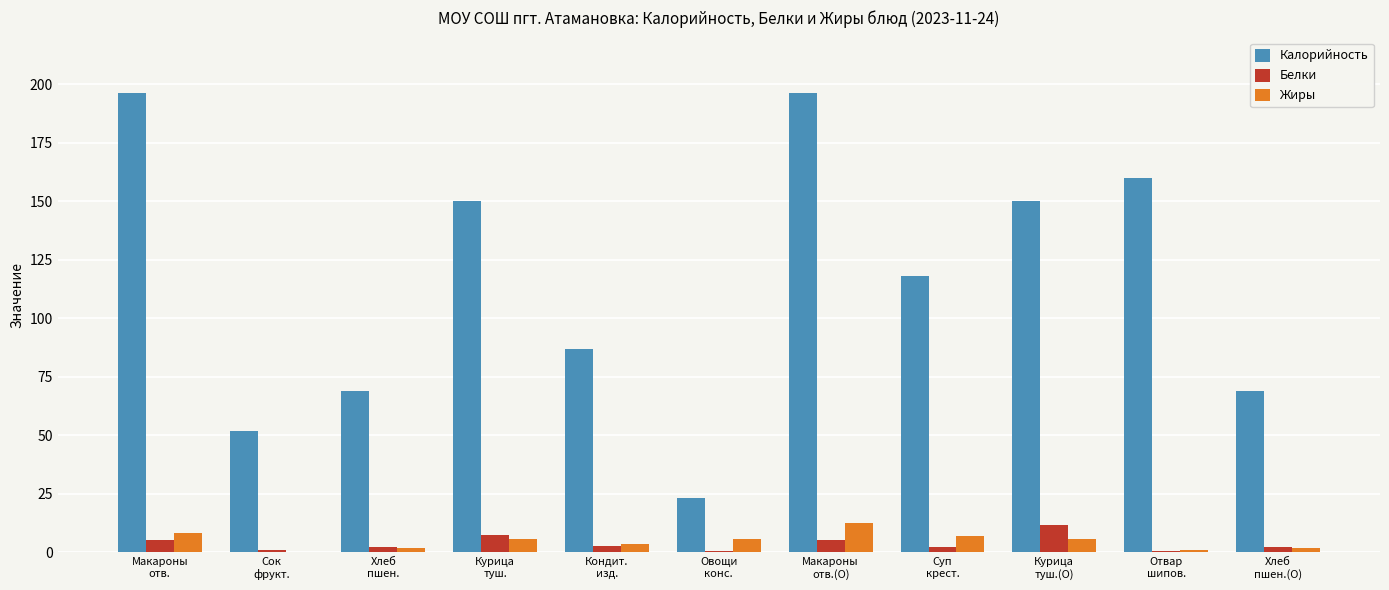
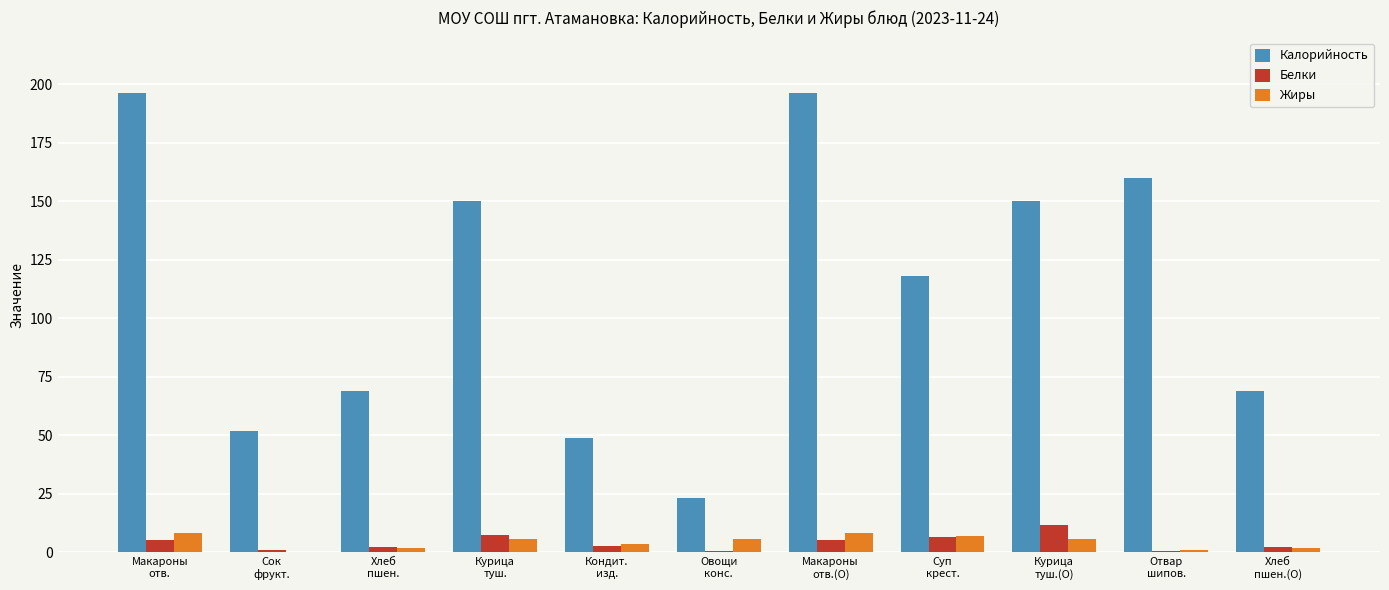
  {
    "Калорийность": {
      "Макароны отв.": 196,
      "Сок фрукт.": 52,
      "Хлеб пшен.": 69,
      "Курица туш.": 150,
-     "Кондит. изд.": 87,
+     "Кондит. изд.": 49,
      "Овощи конс.": 23,
      "Макароны отв.(О)": 196,
      "Суп крест.": 118,
      "Курица туш.(О)": 150,
      "Отвар шипов.": 160,
      "Хлеб пшен.(О)": 69
    },
    "Белки": {
      "Макароны отв.": 5,
      "Хлеб пшен.": 2,
      "Курица туш.": 8,
      "Кондит. изд.": 3,
      "Макароны отв.(О)": 5,
-     "Суп крест.": 2,
+     "Суп крест.": 7,
      "Курица туш.(О)": 12,
      "Хлеб пшен.(О)": 2
    },
    "Жиры": {
      "Макароны отв.": 8,
      "Хлеб пшен.": 2,
      "Курица туш.": 6,
      "Кондит. изд.": 4,
      "Овощи конс.": 6,
-     "Макароны отв.(О)": 12,
+     "Макароны отв.(О)": 8,
      "Суп крест.": 7,
      "Курица туш.(О)": 6,
      "Хлеб пшен.(О)": 2
    }
  }
